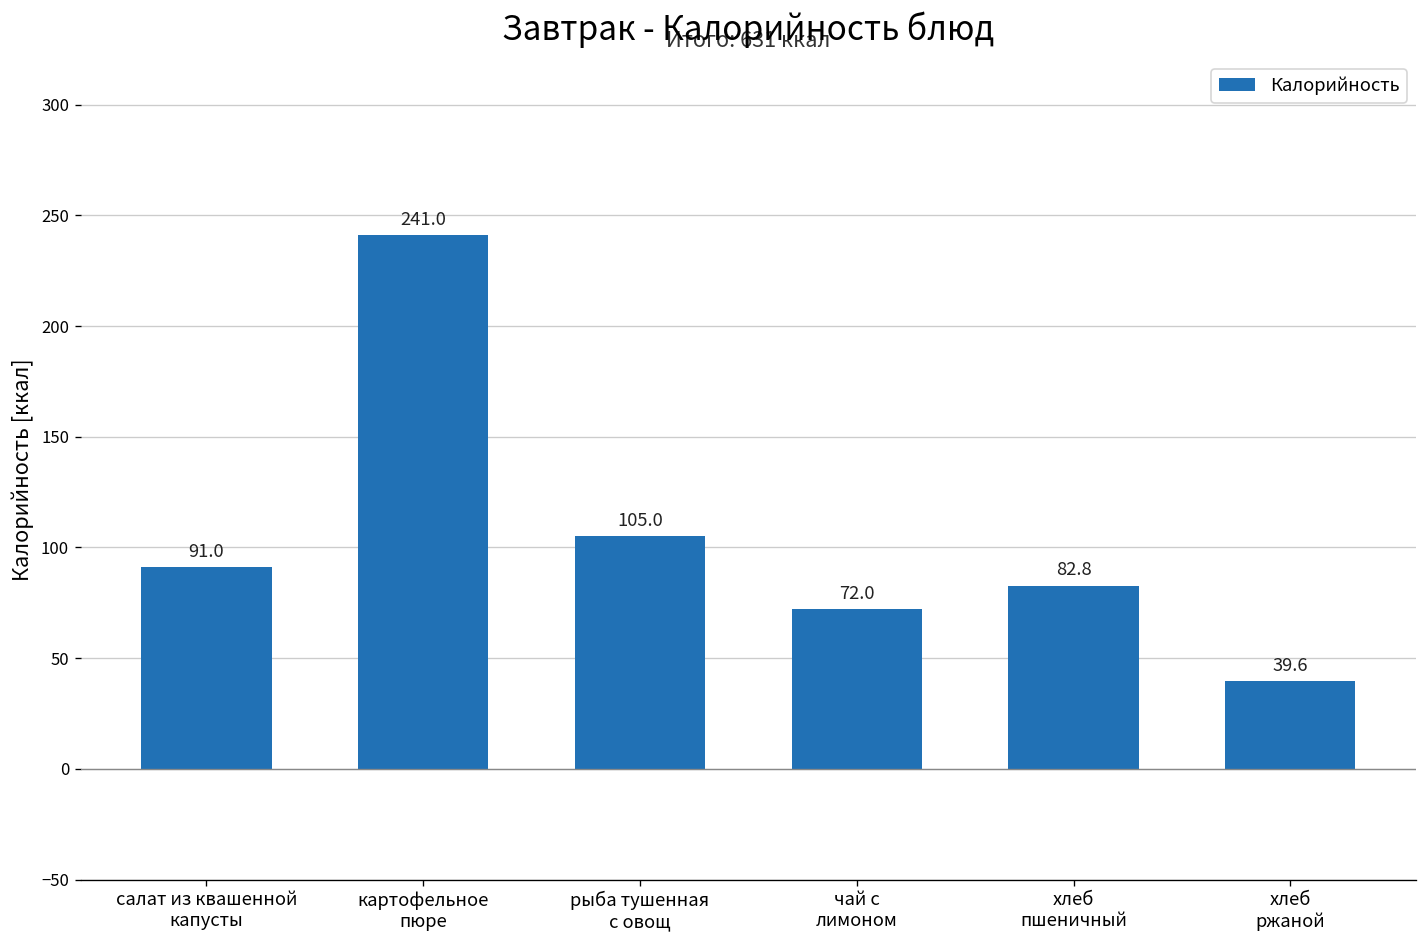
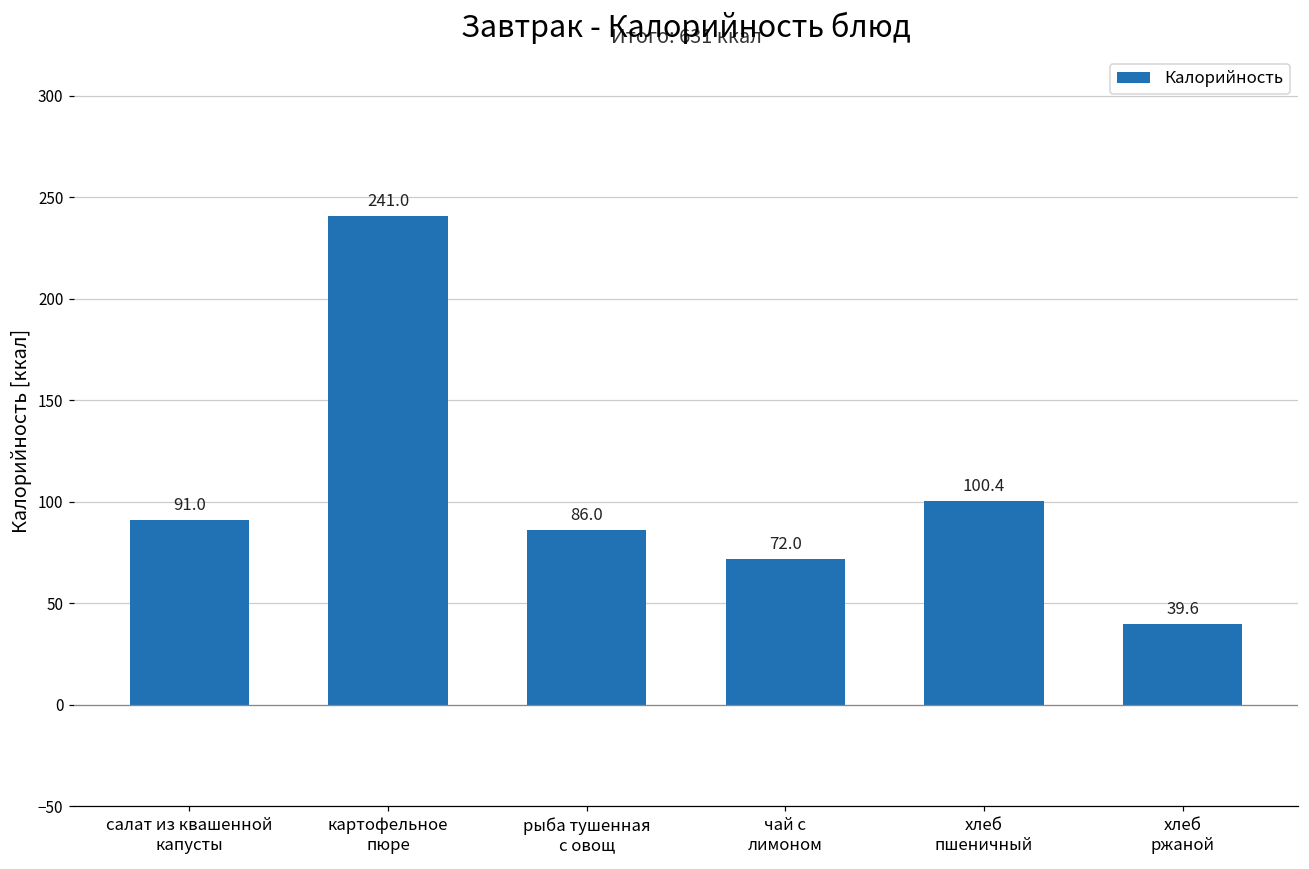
  {
    "салат из квашенной капусты": 91.0,
    "картофельное пюре": 241.0,
-   "рыба тушенная с овощ": 105.0,
+   "рыба тушенная с овощ": 86.0,
    "чай с лимоном": 72.0,
-   "хлеб пшеничный": 82.8,
+   "хлеб пшеничный": 100.4,
    "хлеб ржаной": 39.6
  }
